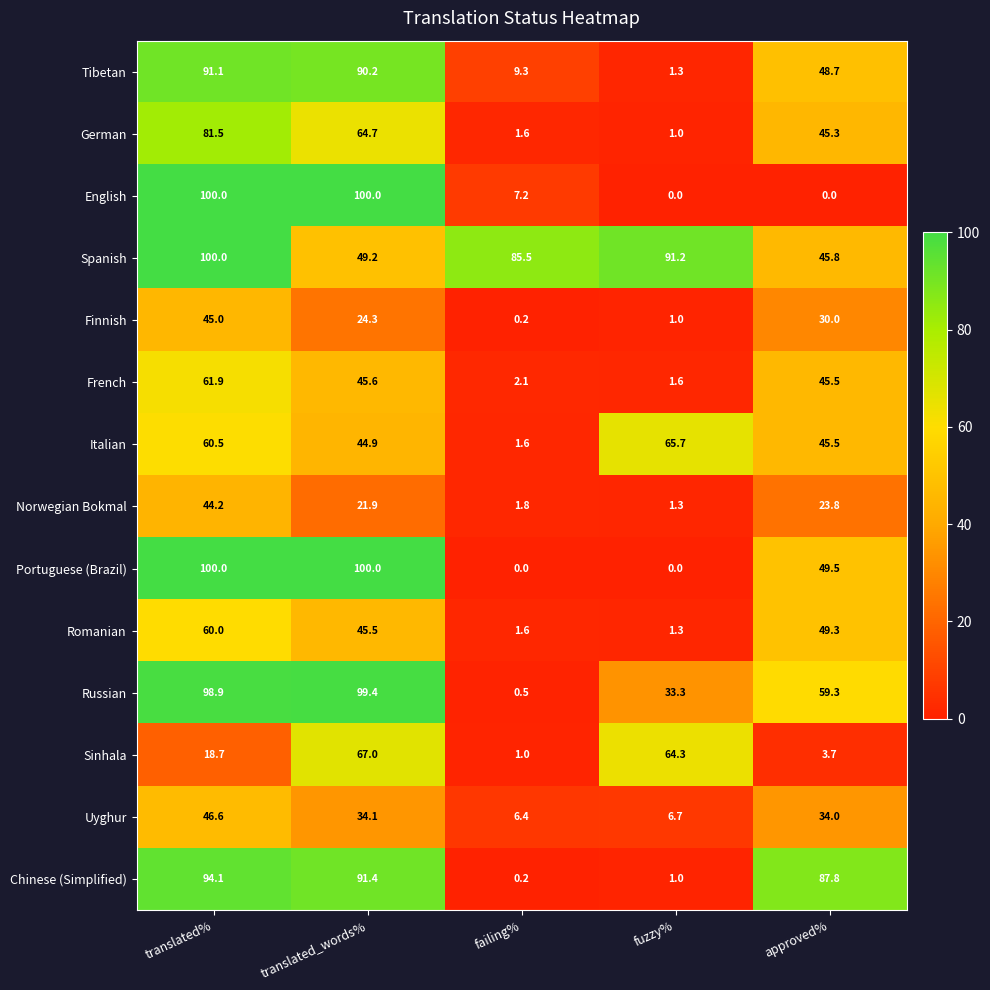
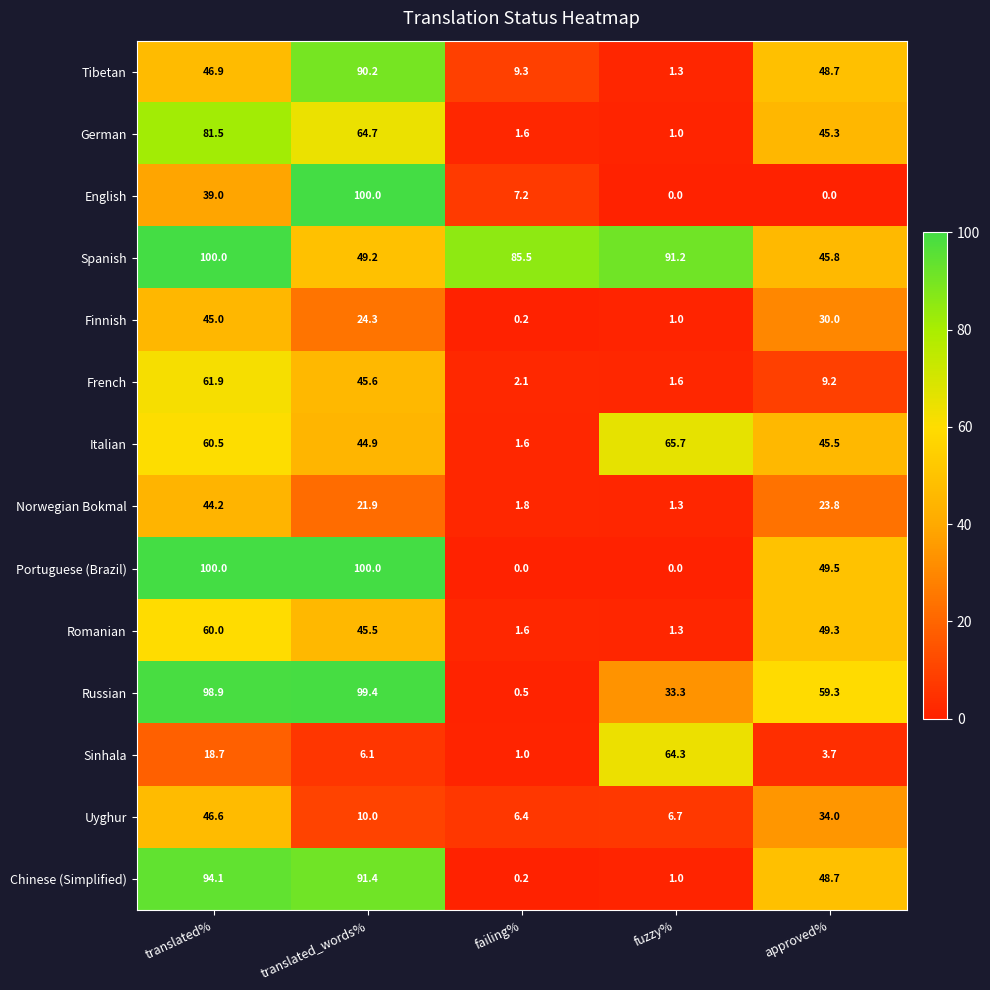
  {
    "Tibetan": {
-     "translated%": 91.1,
+     "translated%": 46.9,
      "translated_words%": 90.2,
      "failing%": 9.3,
      "fuzzy%": 1.3,
      "approved%": 48.7
    },
    "German": {
      "translated%": 81.5,
      "translated_words%": 64.7,
      "failing%": 1.6,
      "fuzzy%": 1.0,
      "approved%": 45.3
    },
    "English": {
-     "translated%": 100.0,
+     "translated%": 39.0,
      "translated_words%": 100.0,
      "failing%": 7.2,
      "fuzzy%": 0.0,
      "approved%": 0.0
    },
    "Spanish": {
      "translated%": 100.0,
      "translated_words%": 49.2,
      "failing%": 85.5,
      "fuzzy%": 91.2,
      "approved%": 45.8
    },
    "Finnish": {
      "translated%": 45.0,
      "translated_words%": 24.3,
      "failing%": 0.2,
      "fuzzy%": 1.0,
      "approved%": 30.0
    },
    "French": {
      "translated%": 61.9,
      "translated_words%": 45.6,
      "failing%": 2.1,
      "fuzzy%": 1.6,
-     "approved%": 45.5
+     "approved%": 9.2
    },
    "Italian": {
      "translated%": 60.5,
      "translated_words%": 44.9,
      "failing%": 1.6,
      "fuzzy%": 65.7,
      "approved%": 45.5
    },
    "Norwegian Bokmal": {
      "translated%": 44.2,
      "translated_words%": 21.9,
      "failing%": 1.8,
      "fuzzy%": 1.3,
      "approved%": 23.8
    },
    "Portuguese (Brazil)": {
      "translated%": 100.0,
      "translated_words%": 100.0,
      "failing%": 0.0,
      "fuzzy%": 0.0,
      "approved%": 49.5
    },
    "Romanian": {
      "translated%": 60.0,
      "translated_words%": 45.5,
      "failing%": 1.6,
      "fuzzy%": 1.3,
      "approved%": 49.3
    },
    "Russian": {
      "translated%": 98.9,
      "translated_words%": 99.4,
      "failing%": 0.5,
      "fuzzy%": 33.3,
      "approved%": 59.3
    },
    "Sinhala": {
      "translated%": 18.7,
-     "translated_words%": 67.0,
+     "translated_words%": 6.1,
      "failing%": 1.0,
      "fuzzy%": 64.3,
      "approved%": 3.7
    },
    "Uyghur": {
      "translated%": 46.6,
-     "translated_words%": 34.1,
+     "translated_words%": 10.0,
      "failing%": 6.4,
      "fuzzy%": 6.7,
      "approved%": 34.0
    },
    "Chinese (Simplified)": {
      "translated%": 94.1,
      "translated_words%": 91.4,
      "failing%": 0.2,
      "fuzzy%": 1.0,
-     "approved%": 87.8
+     "approved%": 48.7
    }
  }
